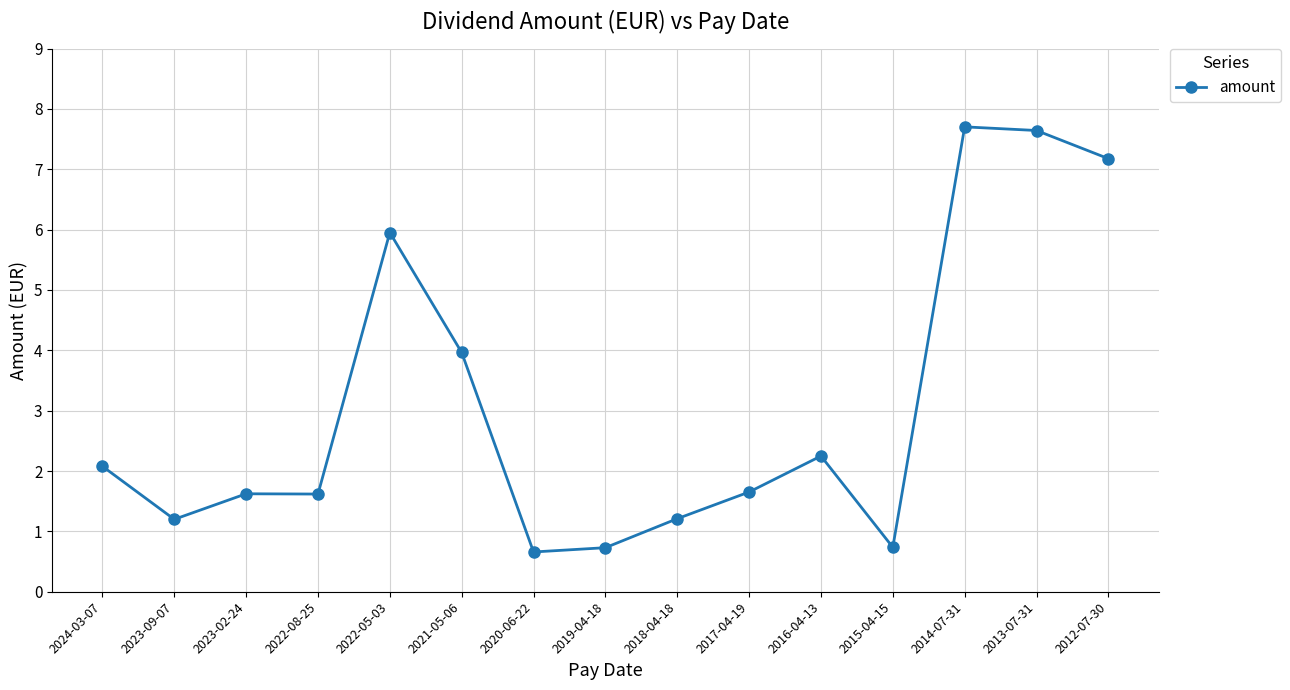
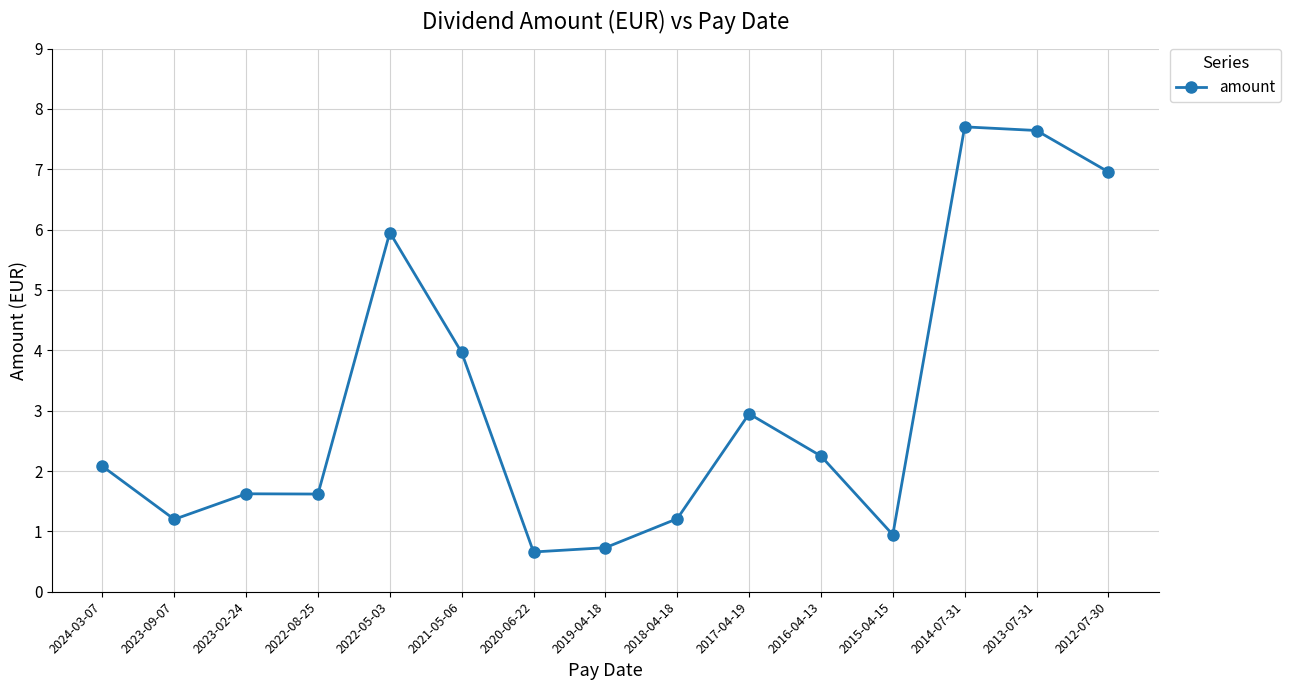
  {
    "2024-03-07": 2.1,
    "2023-09-07": 1.2,
    "2023-02-24": 1.6,
    "2022-08-25": 1.6,
    "2022-05-03": 6.0,
    "2021-05-06": 4.0,
    "2020-06-22": 0.7,
    "2019-04-18": 0.7,
    "2018-04-18": 1.2,
-   "2017-04-19": 1.7,
+   "2017-04-19": 2.9,
    "2016-04-13": 2.2,
-   "2015-04-15": 0.7,
+   "2015-04-15": 0.9,
    "2014-07-31": 7.7,
    "2013-07-31": 7.6,
-   "2012-07-30": 7.2
+   "2012-07-30": 7.0
  }
